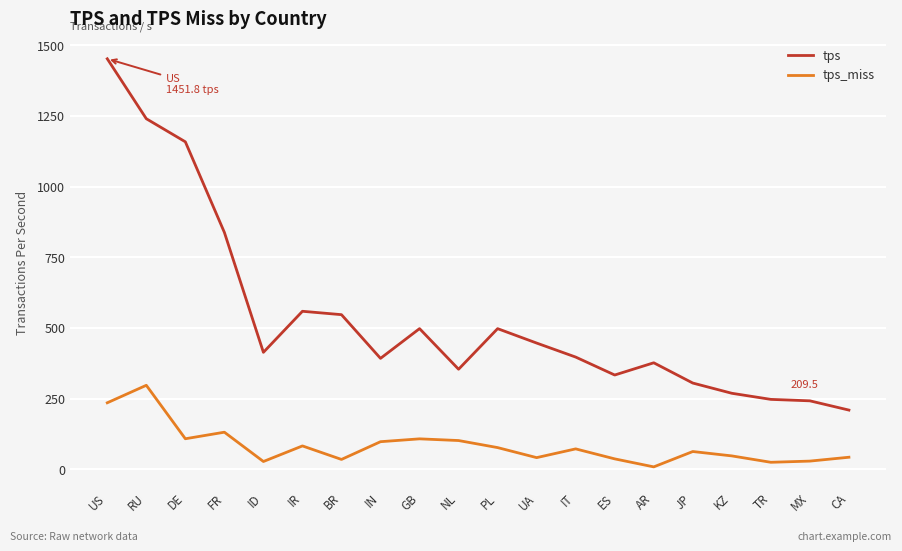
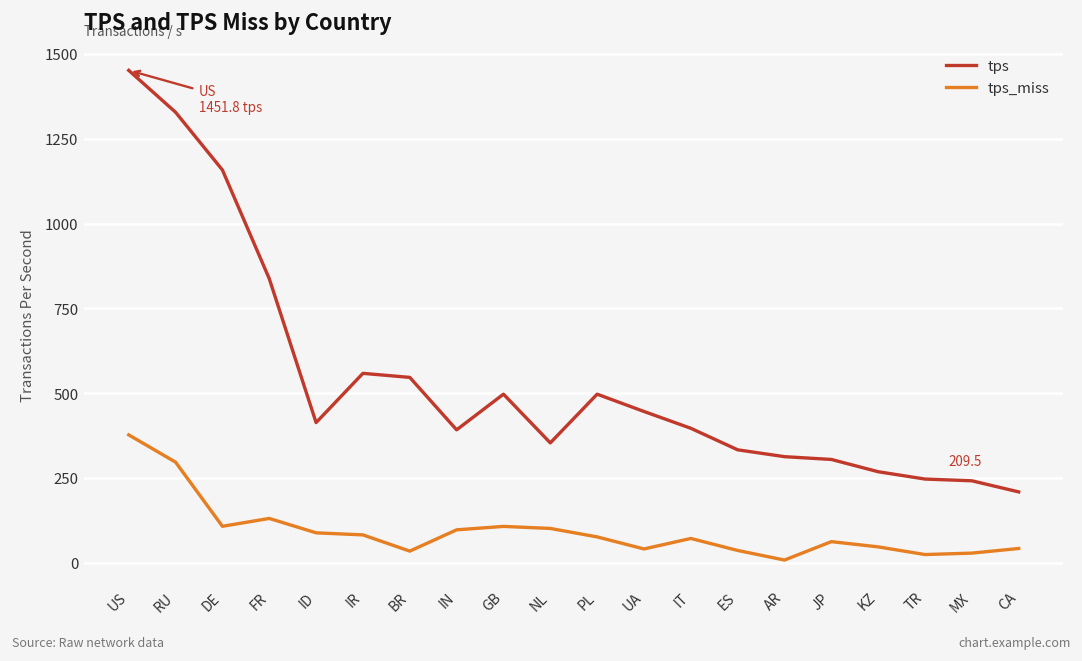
  {
    "tps": {
-     "RU": 1240,
+     "RU": 1330,
      "DE": 1160,
      "FR": 840,
      "ID": 410,
      "IR": 560,
      "BR": 550,
      "IN": 390,
      "GB": 500,
      "NL": 350,
      "PL": 500,
      "UA": 450,
      "IT": 400,
      "ES": 330,
-     "AR": 380,
+     "AR": 310,
      "JP": 310,
      "KZ": 270,
      "TR": 250,
      "CA": 210
    },
    "tps_miss": {
-     "US": 240,
+     "US": 380,
      "RU": 300,
      "DE": 110,
      "FR": 130,
-     "ID": 30,
+     "ID": 90,
      "IR": 80,
      "BR": 30,
      "IN": 100,
      "GB": 110,
      "NL": 100,
      "PL": 80,
      "UA": 40,
      "IT": 70,
      "ES": 40,
      "AR": 10,
      "JP": 60,
      "KZ": 50,
      "TR": 20,
      "MX": 30,
      "CA": 40
    }
  }
